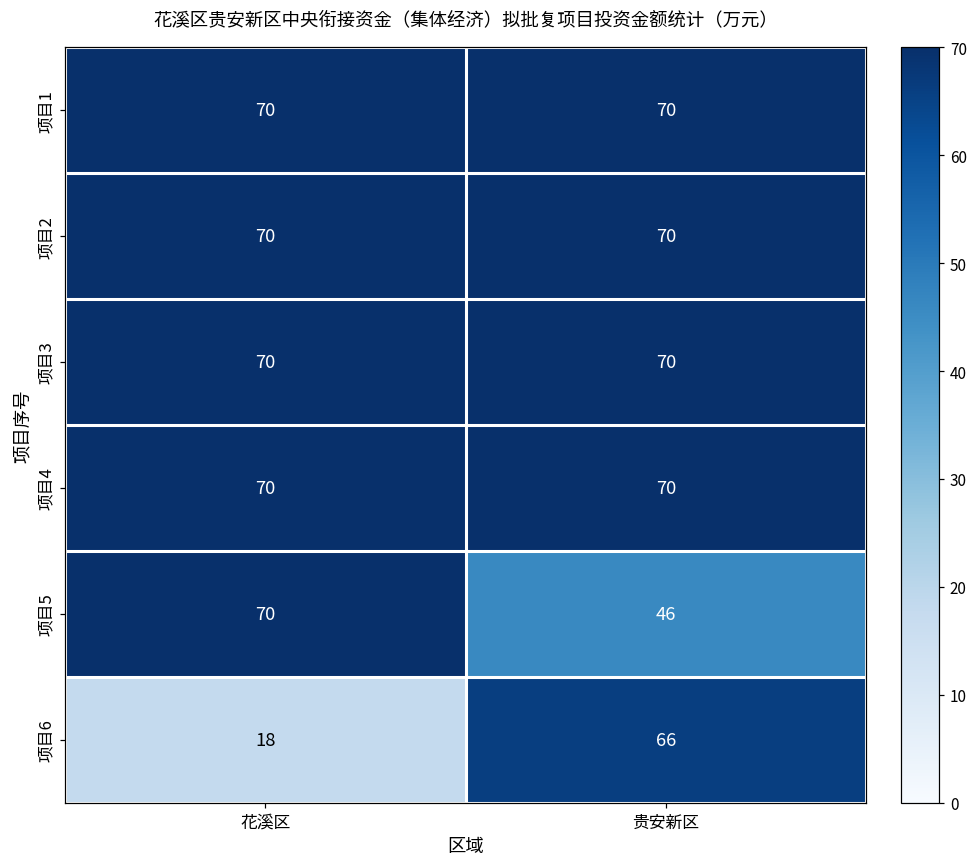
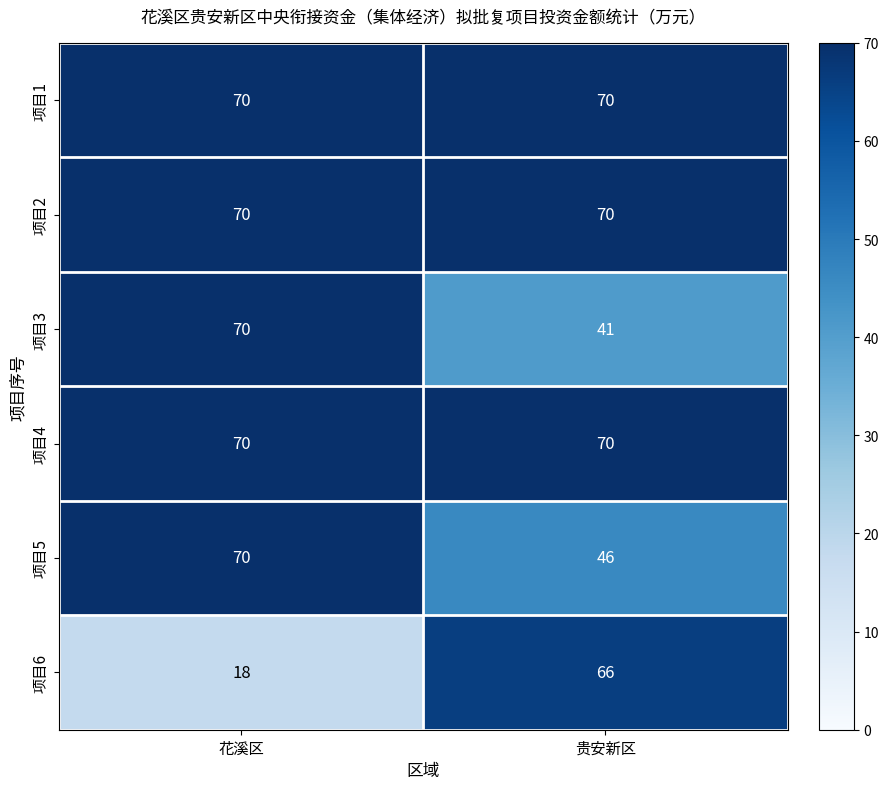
  {
    "项目1": {
      "花溪区": 70,
      "贵安新区": 70
    },
    "项目2": {
      "花溪区": 70,
      "贵安新区": 70
    },
    "项目3": {
      "花溪区": 70,
-     "贵安新区": 70
+     "贵安新区": 41
    },
    "项目4": {
      "花溪区": 70,
      "贵安新区": 70
    },
    "项目5": {
      "花溪区": 70,
      "贵安新区": 46
    },
    "项目6": {
      "花溪区": 18,
      "贵安新区": 66
    }
  }
